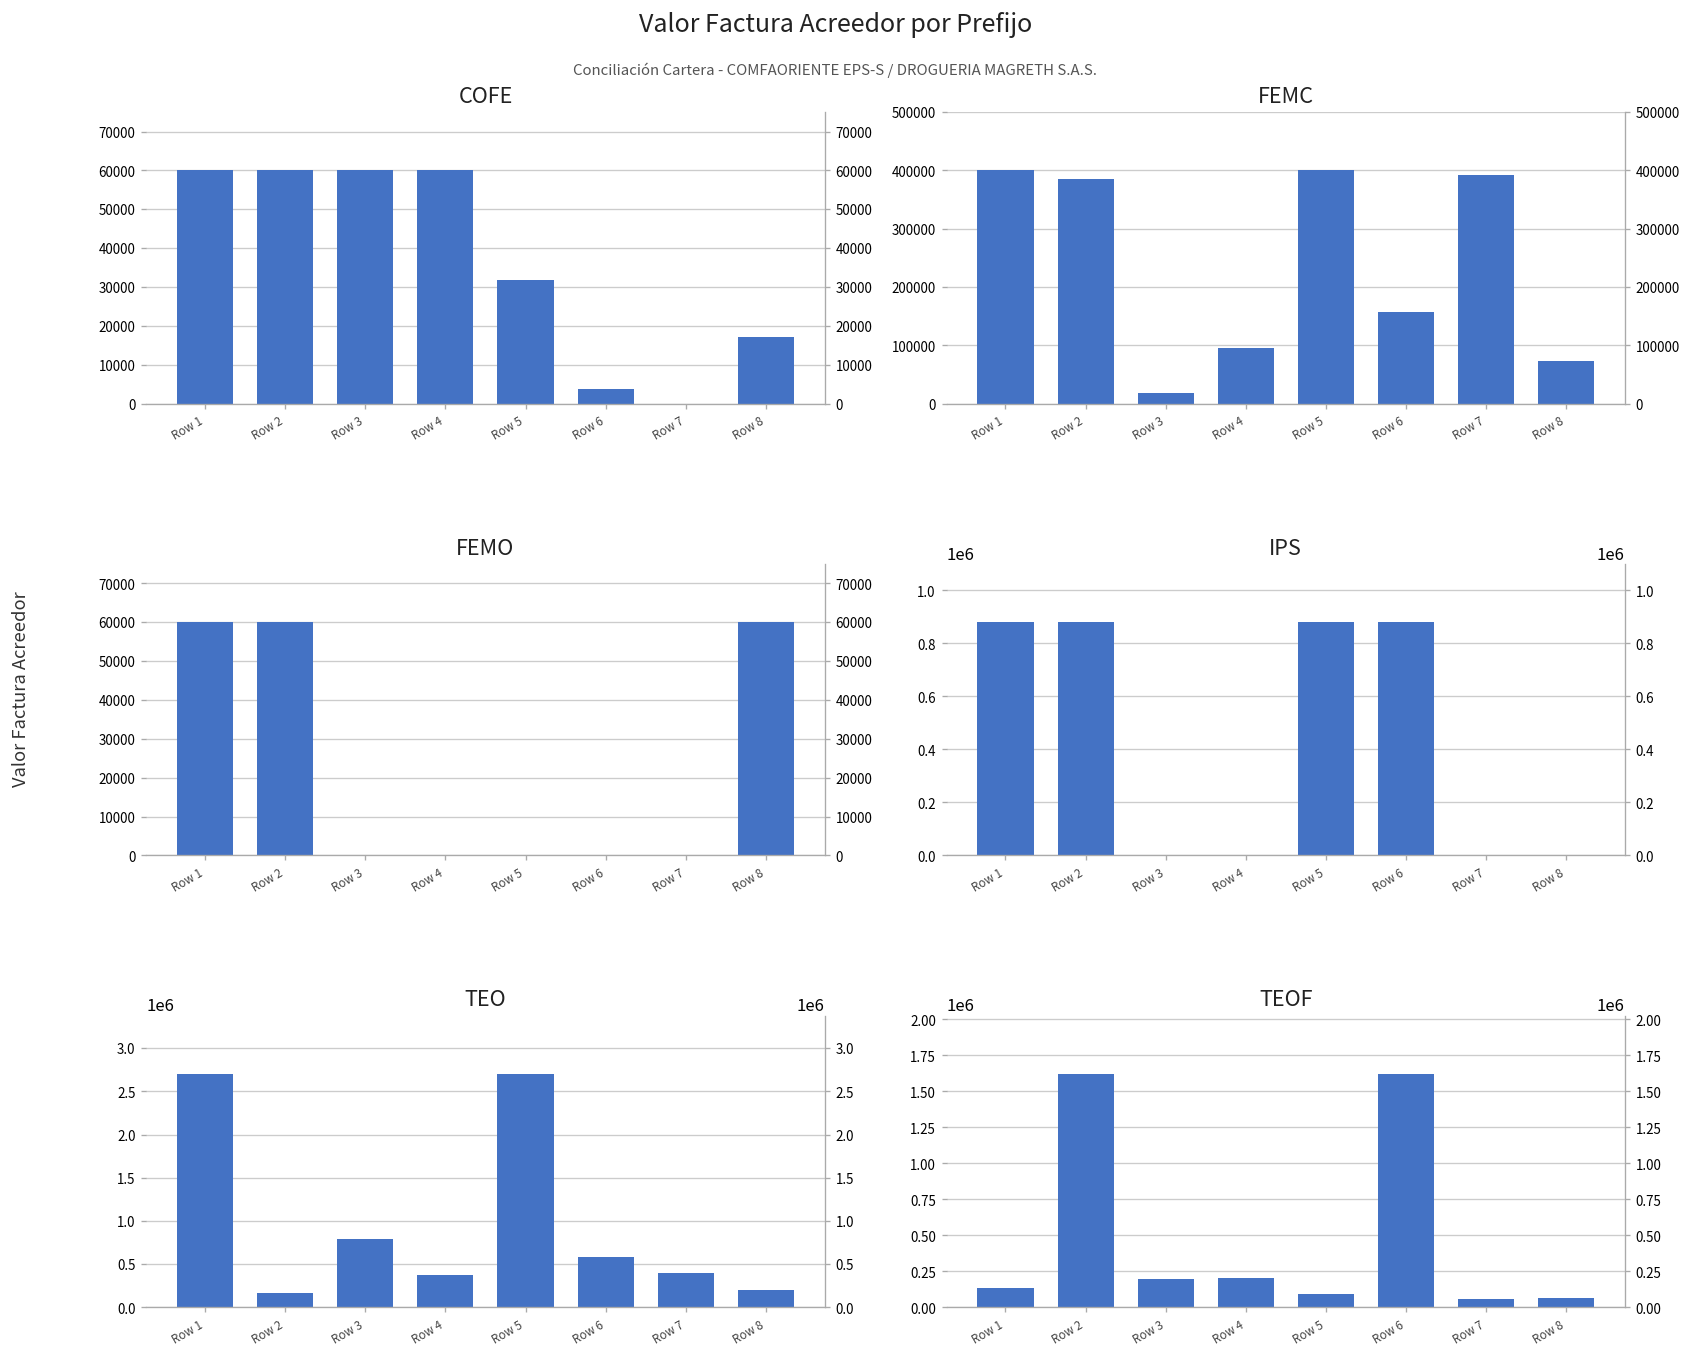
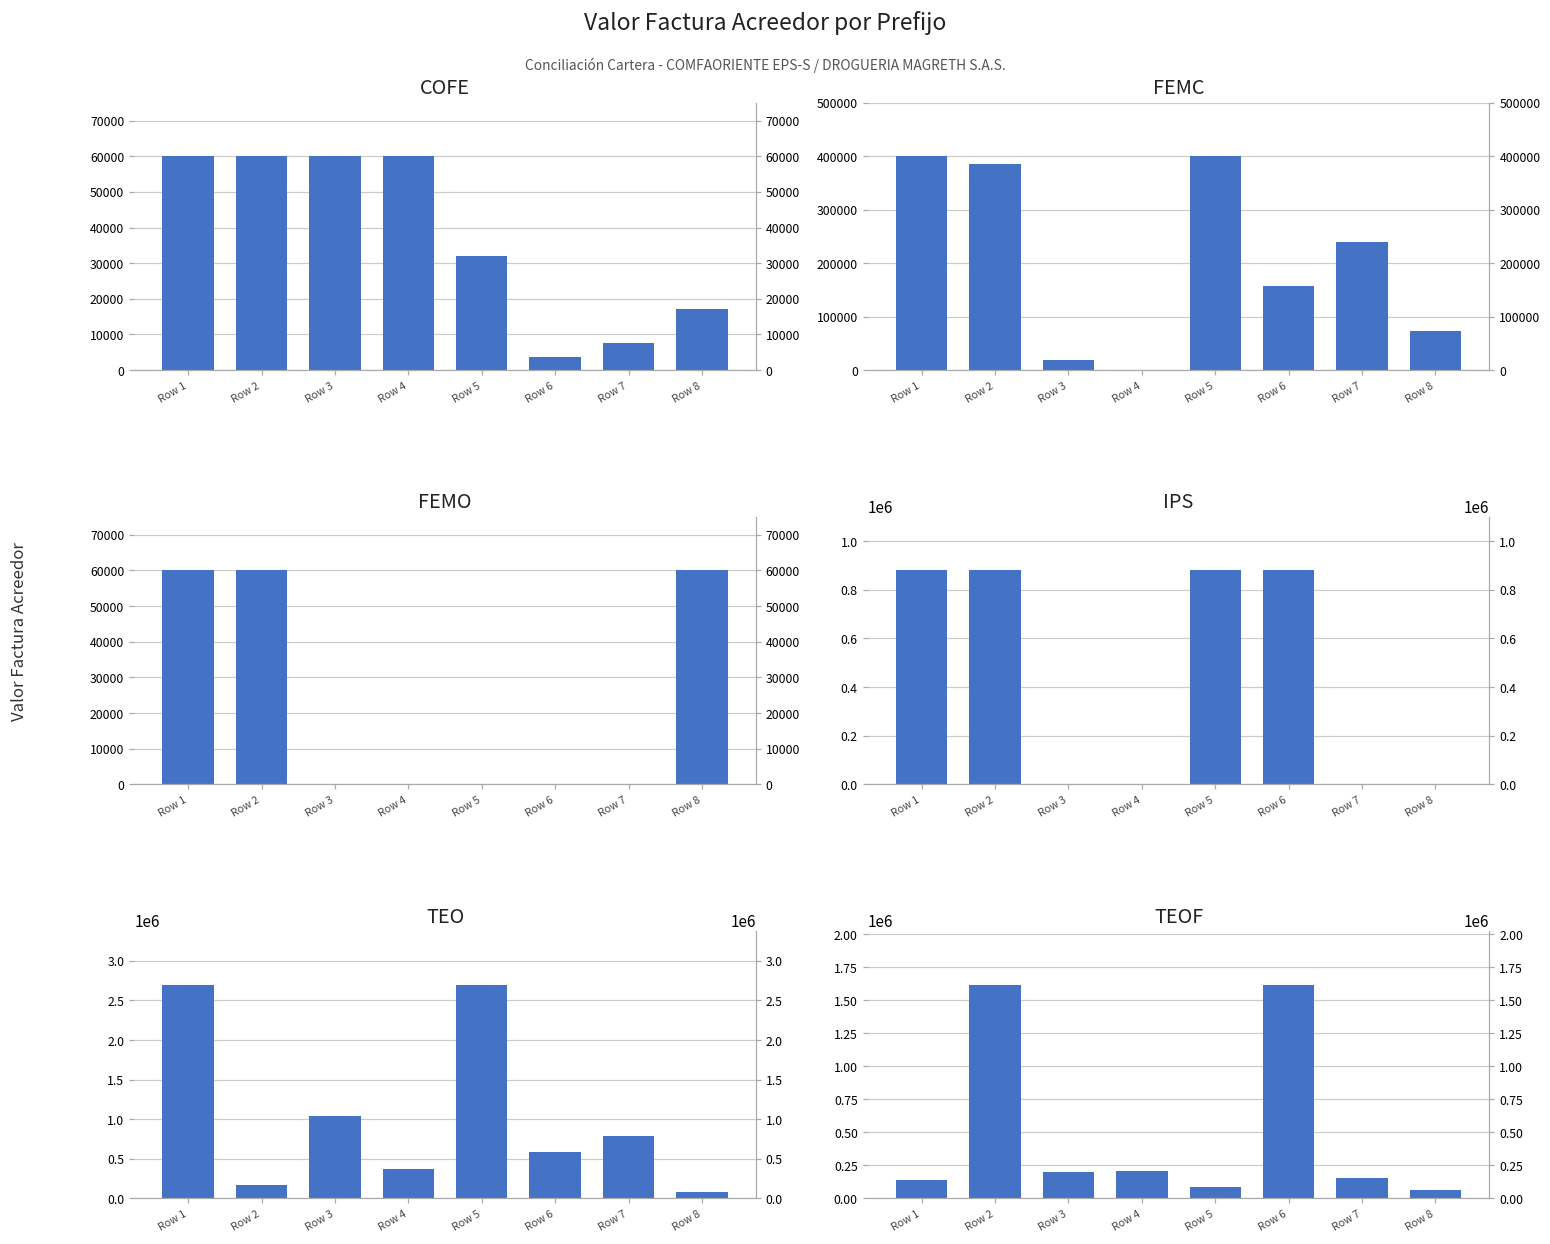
  {
    "COFE": {
      "Row 1": 60000,
      "Row 2": 60000,
      "Row 3": 60000,
      "Row 4": 60000,
      "Row 5": 32000,
      "Row 6": 4000,
-     "Row 7": 0,
+     "Row 7": 8000,
      "Row 8": 17000
    },
    "FEMC": {
      "Row 1": 400000,
      "Row 2": 390000,
      "Row 3": 20000,
-     "Row 4": 100000,
+     "Row 4": 0,
      "Row 5": 400000,
      "Row 6": 160000,
-     "Row 7": 390000,
+     "Row 7": 240000,
      "Row 8": 70000
    },
    "FEMO": {
      "Row 1": 60000,
      "Row 2": 60000,
      "Row 3": 0,
      "Row 4": 0,
      "Row 5": 0,
      "Row 6": 0,
      "Row 7": 0,
      "Row 8": 60000
    },
    "IPS": {
      "Row 1": 880000,
      "Row 2": 880000,
      "Row 3": 0,
      "Row 4": 0,
      "Row 5": 880000,
      "Row 6": 880000,
      "Row 7": 0,
      "Row 8": 0
    },
    "TEO": {
      "Row 1": 2700000,
      "Row 2": 200000,
-     "Row 3": 800000,
+     "Row 3": 1000000,
      "Row 4": 400000,
      "Row 5": 2700000,
      "Row 6": 600000,
-     "Row 7": 400000,
-     "Row 8": 200000
+     "Row 7": 800000,
+     "Row 8": 100000
    },
    "TEOF": {
      "Row 1": 140000,
      "Row 2": 1620000,
      "Row 3": 200000,
      "Row 4": 200000,
      "Row 5": 90000,
      "Row 6": 1620000,
-     "Row 7": 60000,
+     "Row 7": 150000,
      "Row 8": 70000
    }
  }
